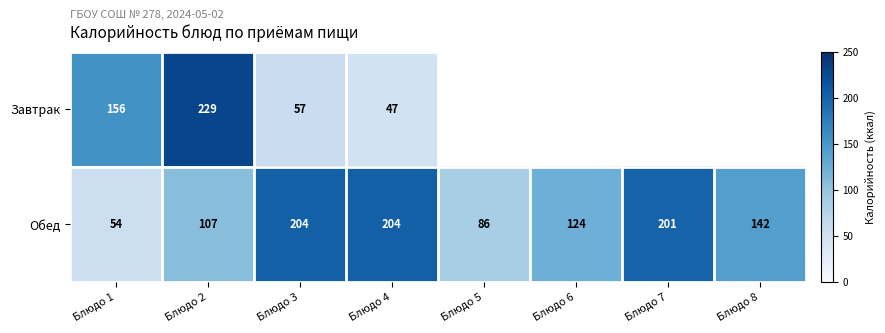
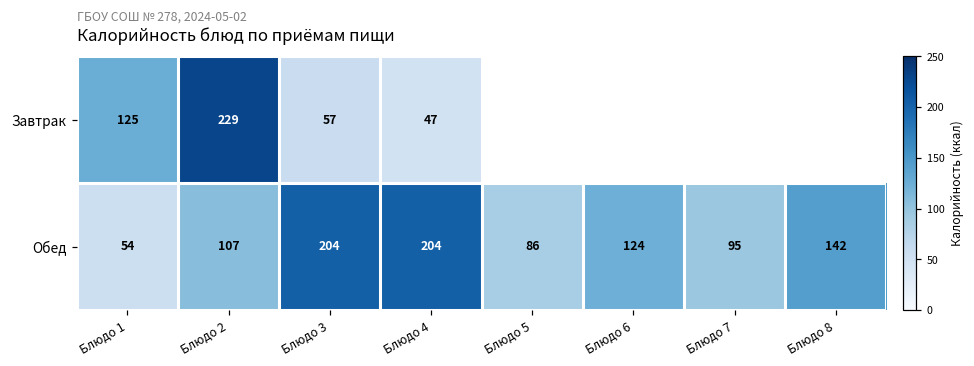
  {
    "Завтрак": {
-     "Блюдо 1": 156,
+     "Блюдо 1": 125,
      "Блюдо 2": 229,
      "Блюдо 3": 57,
      "Блюдо 4": 47
    },
    "Обед": {
      "Блюдо 1": 54,
      "Блюдо 2": 107,
      "Блюдо 3": 204,
      "Блюдо 4": 204,
      "Блюдо 5": 86,
      "Блюдо 6": 124,
-     "Блюдо 7": 201,
+     "Блюдо 7": 95,
      "Блюдо 8": 142
    }
  }
